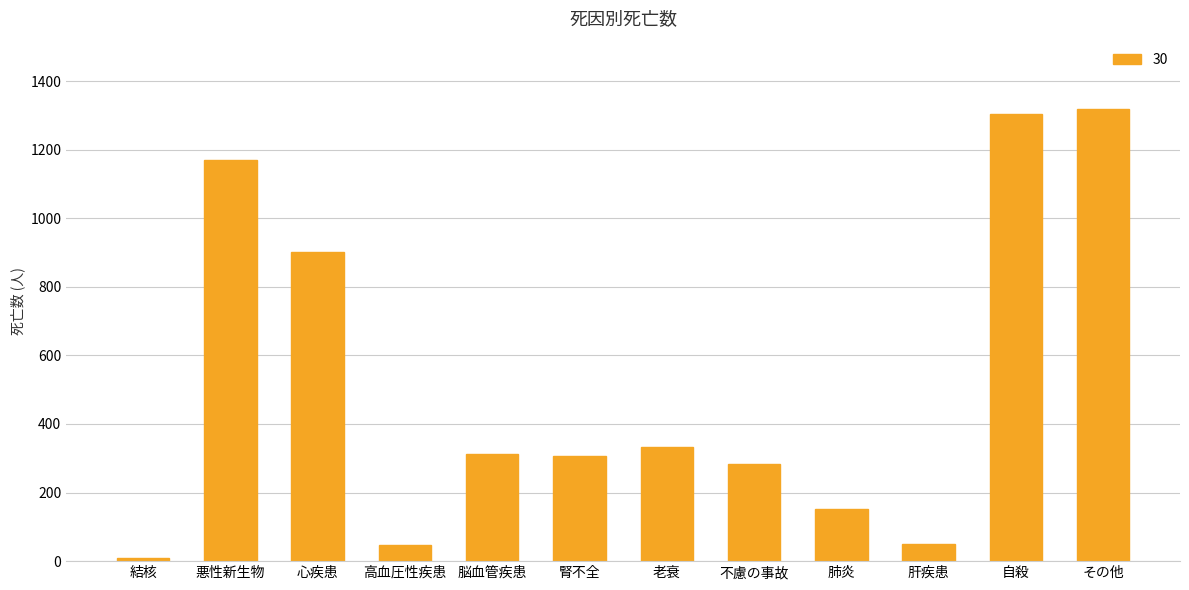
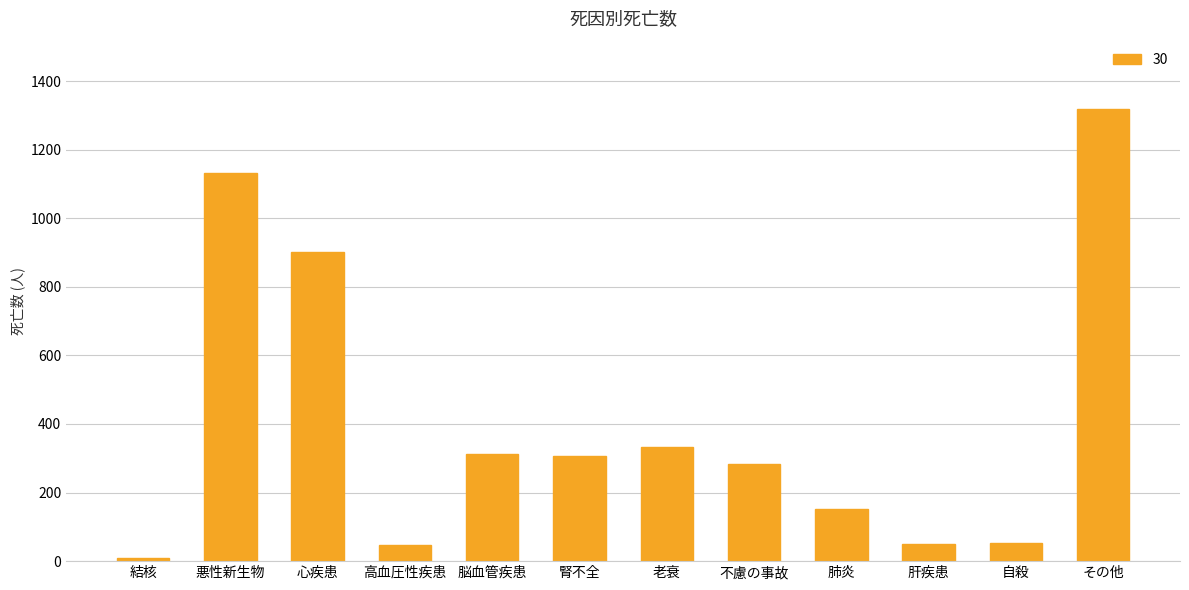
  {
    "結核": 10,
-   "悪性新生物": 1170,
+   "悪性新生物": 1130,
    "心疾患": 900,
    "高血圧性疾患": 50,
    "脳血管疾患": 310,
    "腎不全": 310,
    "老衰": 330,
    "不慮の事故": 280,
    "肺炎": 150,
    "肝疾患": 50,
-   "自殺": 1300,
+   "自殺": 50,
    "その他": 1320
  }
